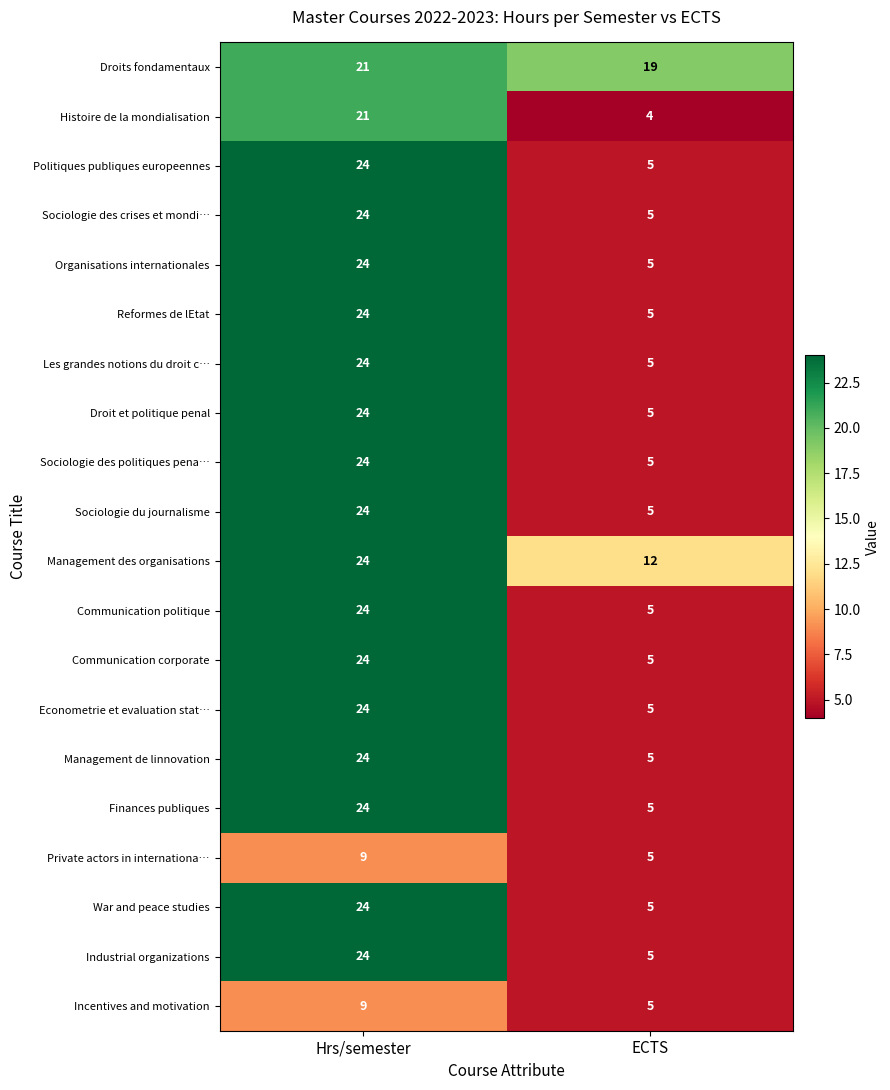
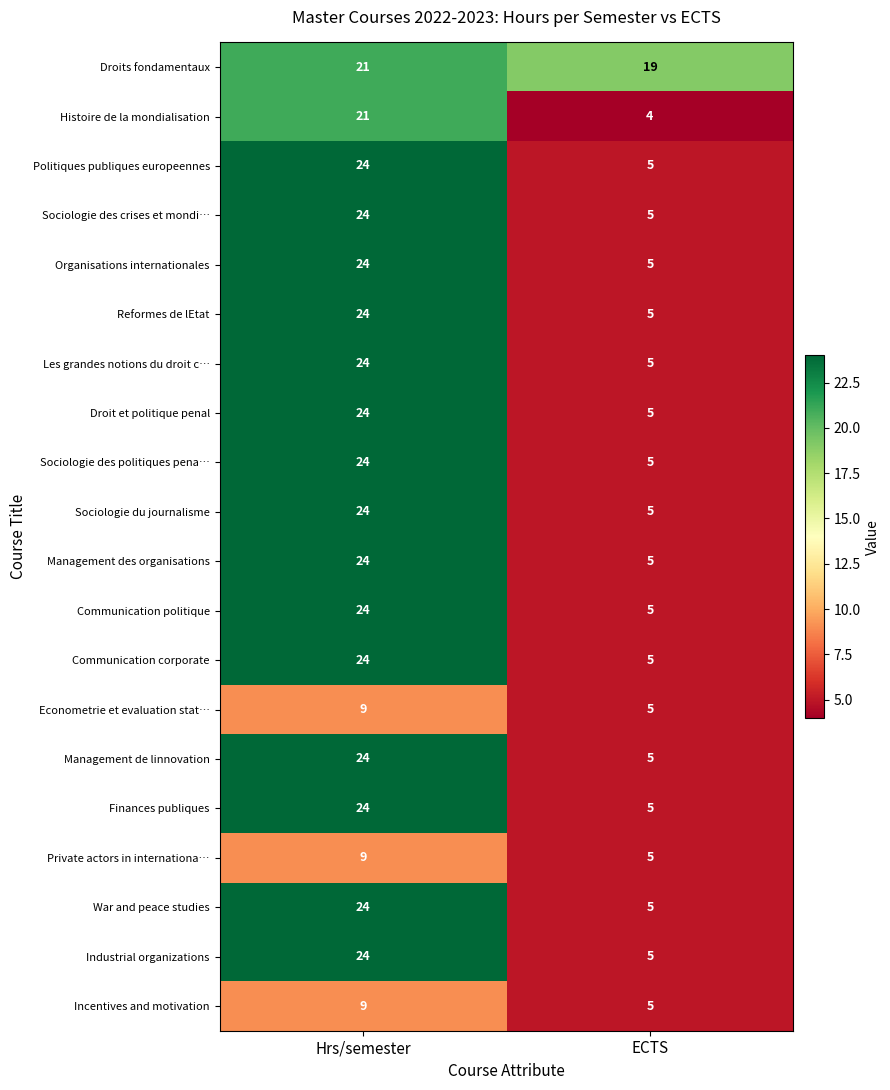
  {
    "Droits fondamentaux": {
      "Hrs/semester": 21,
      "ECTS": 19
    },
    "Histoire de la mondialisation": {
      "Hrs/semester": 21,
      "ECTS": 4
    },
    "Politiques publiques europeennes": {
      "Hrs/semester": 24,
      "ECTS": 5
    },
    "Sociologie des crises et mondi…": {
      "Hrs/semester": 24,
      "ECTS": 5
    },
    "Organisations internationales": {
      "Hrs/semester": 24,
      "ECTS": 5
    },
    "Reformes de lEtat": {
      "Hrs/semester": 24,
      "ECTS": 5
    },
    "Les grandes notions du droit c…": {
      "Hrs/semester": 24,
      "ECTS": 5
    },
    "Droit et politique penal": {
      "Hrs/semester": 24,
      "ECTS": 5
    },
    "Sociologie des politiques pena…": {
      "Hrs/semester": 24,
      "ECTS": 5
    },
    "Sociologie du journalisme": {
      "Hrs/semester": 24,
      "ECTS": 5
    },
    "Management des organisations": {
      "Hrs/semester": 24,
-     "ECTS": 12
+     "ECTS": 5
    },
    "Communication politique": {
      "Hrs/semester": 24,
      "ECTS": 5
    },
    "Communication corporate": {
      "Hrs/semester": 24,
      "ECTS": 5
    },
    "Econometrie et evaluation stat…": {
-     "Hrs/semester": 24,
+     "Hrs/semester": 9,
      "ECTS": 5
    },
    "Management de linnovation": {
      "Hrs/semester": 24,
      "ECTS": 5
    },
    "Finances publiques": {
      "Hrs/semester": 24,
      "ECTS": 5
    },
    "Private actors in internationa…": {
      "Hrs/semester": 9,
      "ECTS": 5
    },
    "War and peace studies": {
      "Hrs/semester": 24,
      "ECTS": 5
    },
    "Industrial organizations": {
      "Hrs/semester": 24,
      "ECTS": 5
    },
    "Incentives and motivation": {
      "Hrs/semester": 9,
      "ECTS": 5
    }
  }
